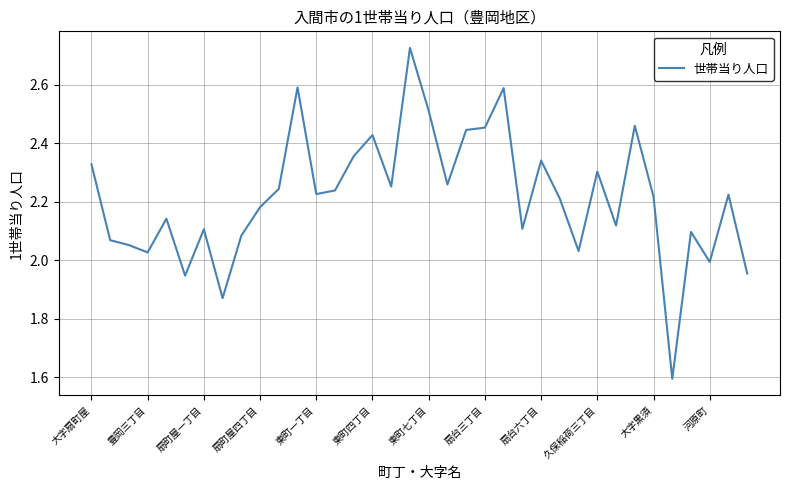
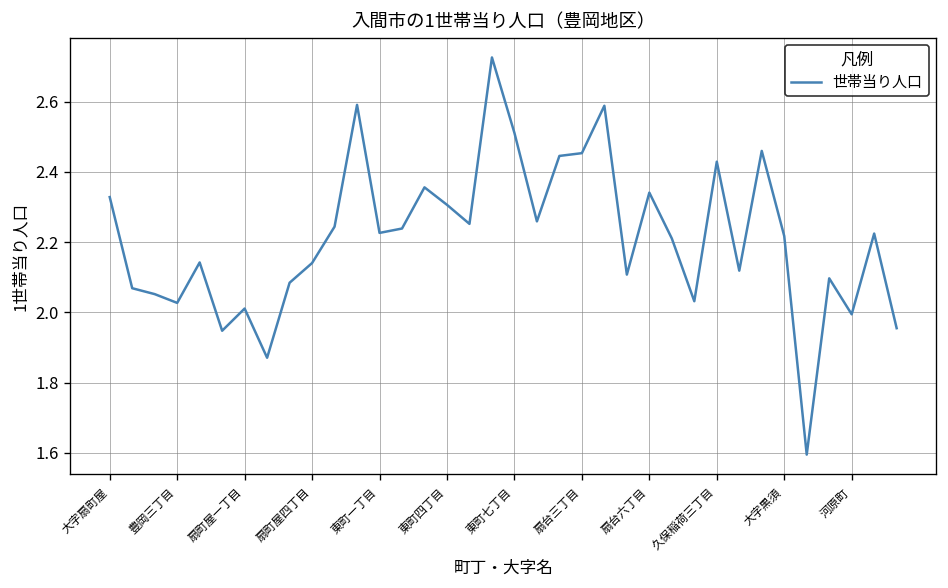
  {
    "大字扇町屋": 2.33,
    "豊岡三丁目": 2.03,
-   "扇町屋一丁目": 2.11,
-   "扇町屋四丁目": 2.18,
+   "扇町屋一丁目": 2.01,
+   "扇町屋四丁目": 2.14,
    "東町一丁目": 2.23,
-   "東町四丁目": 2.43,
+   "東町四丁目": 2.31,
    "東町七丁目": 2.51,
    "扇台三丁目": 2.45,
    "扇台六丁目": 2.34,
-   "久保稲荷三丁目": 2.30,
+   "久保稲荷三丁目": 2.43,
    "大字黒須": 2.22,
    "河原町": 1.99
  }
